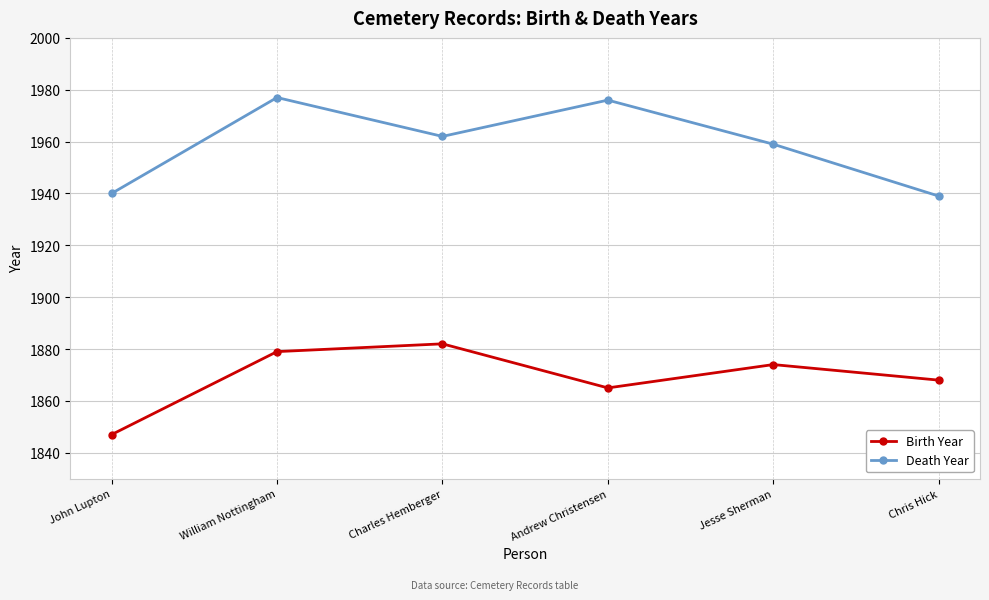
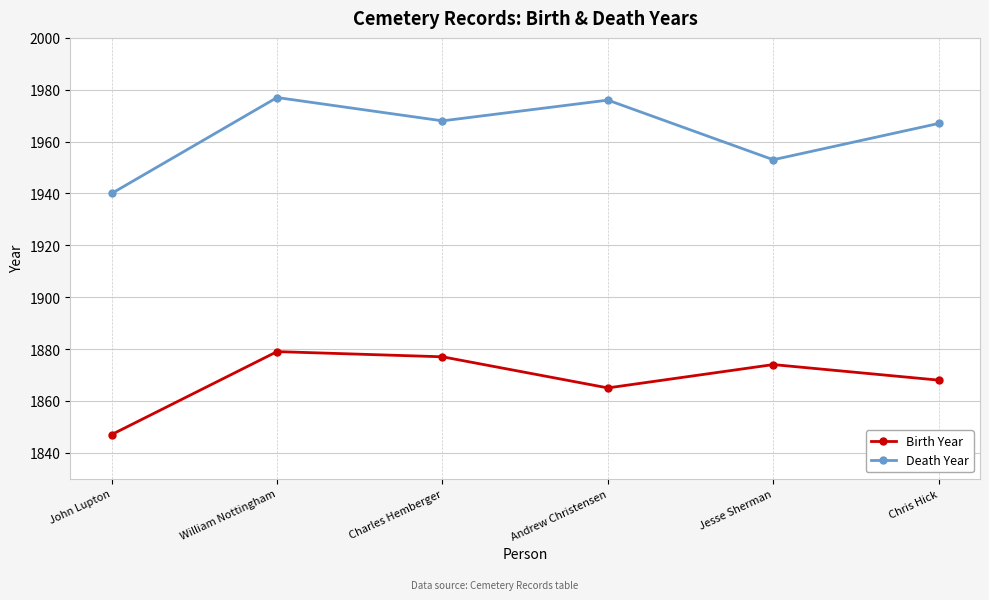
  {
    "Birth Year": {
      "John Lupton": 1847,
      "William Nottingham": 1879,
-     "Charles Hemberger": 1882,
+     "Charles Hemberger": 1877,
      "Andrew Christensen": 1865,
      "Jesse Sherman": 1874,
      "Chris Hick": 1868
    },
    "Death Year": {
      "John Lupton": 1940,
      "William Nottingham": 1977,
-     "Charles Hemberger": 1962,
+     "Charles Hemberger": 1968,
      "Andrew Christensen": 1976,
-     "Jesse Sherman": 1959,
-     "Chris Hick": 1939
+     "Jesse Sherman": 1953,
+     "Chris Hick": 1967
    }
  }
